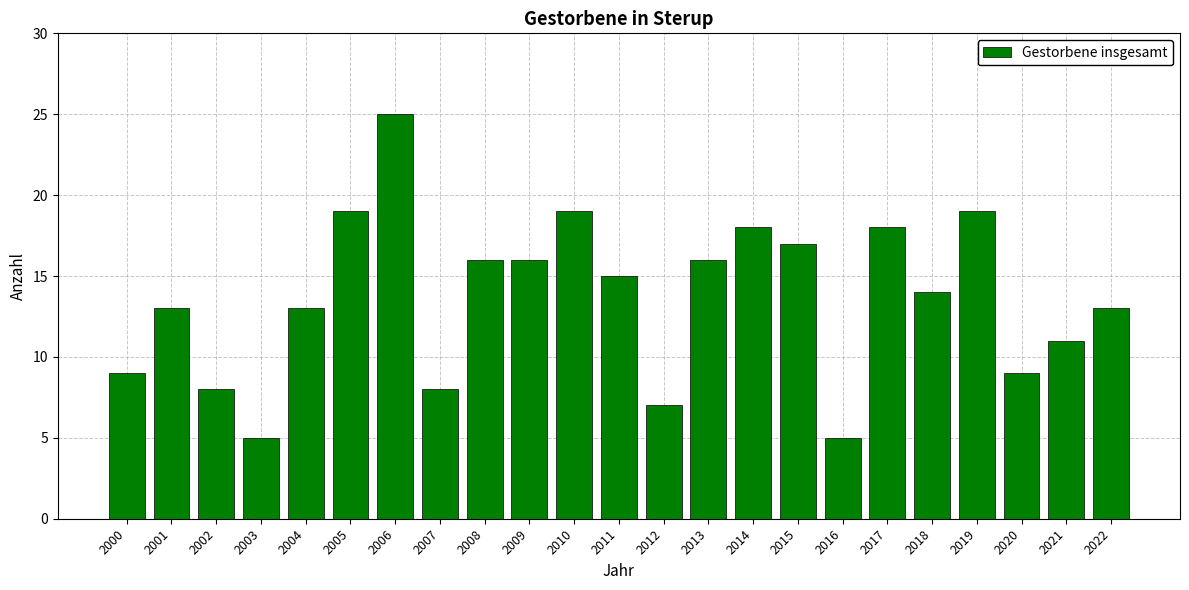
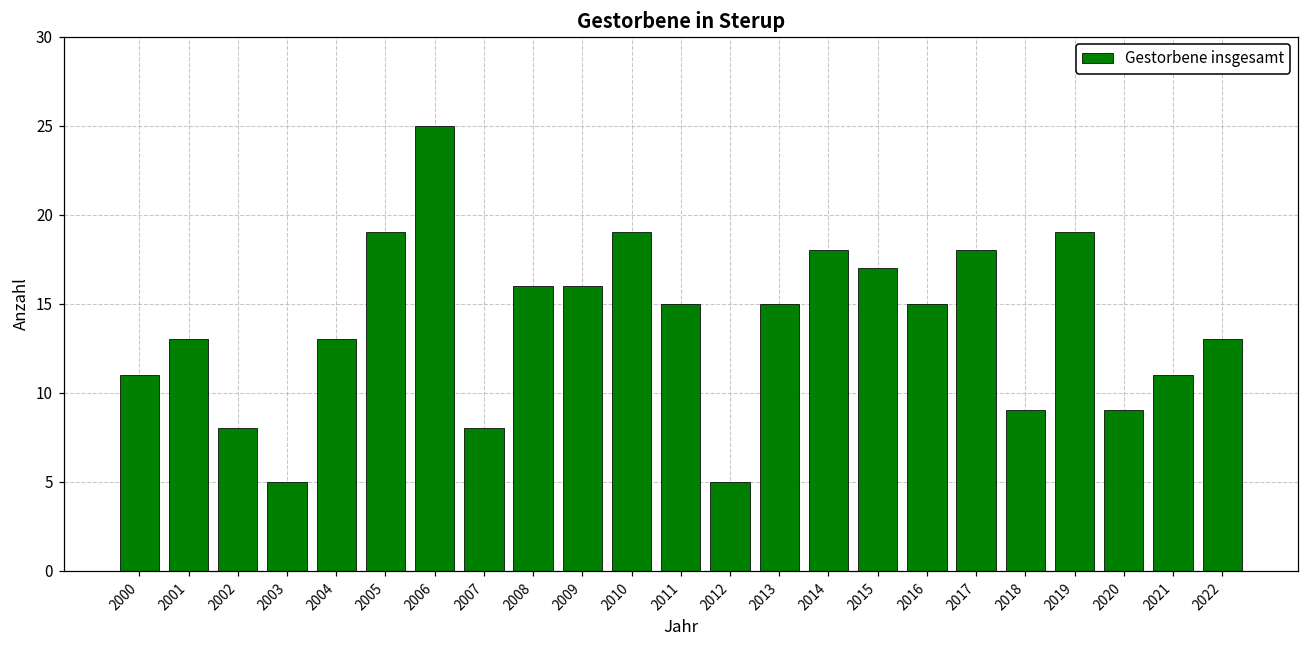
  {
-   "2000": 9,
+   "2000": 11,
    "2001": 13,
    "2002": 8,
    "2003": 5,
    "2004": 13,
    "2005": 19,
    "2006": 25,
    "2007": 8,
    "2008": 16,
    "2009": 16,
    "2010": 19,
    "2011": 15,
-   "2012": 7,
-   "2013": 16,
+   "2012": 5,
+   "2013": 15,
    "2014": 18,
    "2015": 17,
-   "2016": 5,
+   "2016": 15,
    "2017": 18,
-   "2018": 14,
+   "2018": 9,
    "2019": 19,
    "2020": 9,
    "2021": 11,
    "2022": 13
  }
